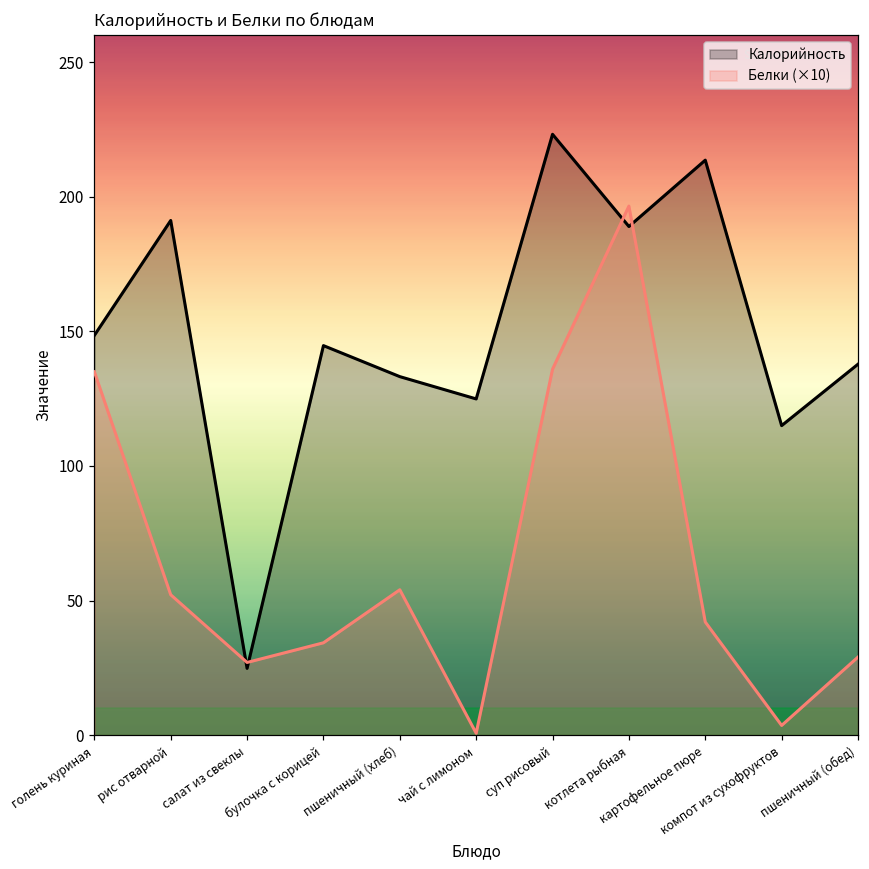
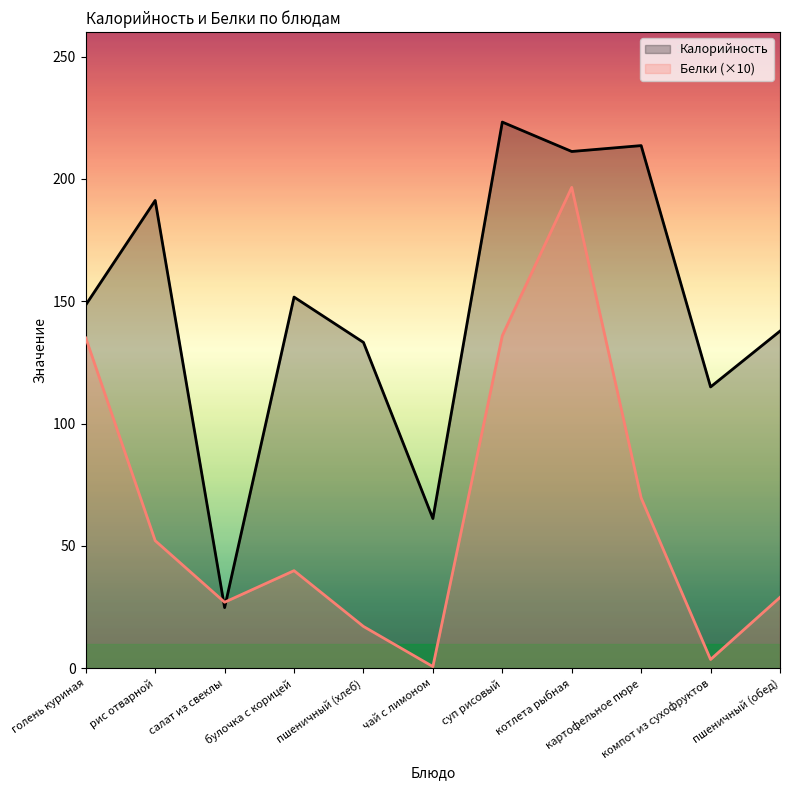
  {
    "Калорийность": {
      "голень куриная": 149,
      "рис отварной": 191,
      "салат из свеклы": 25,
-     "булочка с корицей": 145,
+     "булочка с корицей": 152,
      "пшеничный (хлеб)": 133,
-     "чай с лимоном": 125,
+     "чай с лимоном": 61,
      "суп рисовый": 223,
-     "котлета рыбная": 189,
+     "котлета рыбная": 211,
      "картофельное пюре": 214,
      "компот из сухофруктов": 115,
      "пшеничный (обед)": 138
    },
    "Белки (×10)": {
      "голень куриная": 135,
      "рис отварной": 52,
      "салат из свеклы": 27,
-     "булочка с корицей": 34,
-     "пшеничный (хлеб)": 54,
+     "булочка с корицей": 40,
+     "пшеничный (хлеб)": 17,
      "суп рисовый": 136,
      "котлета рыбная": 197,
-     "картофельное пюре": 42,
+     "картофельное пюре": 70,
      "пшеничный (обед)": 29
    }
  }
